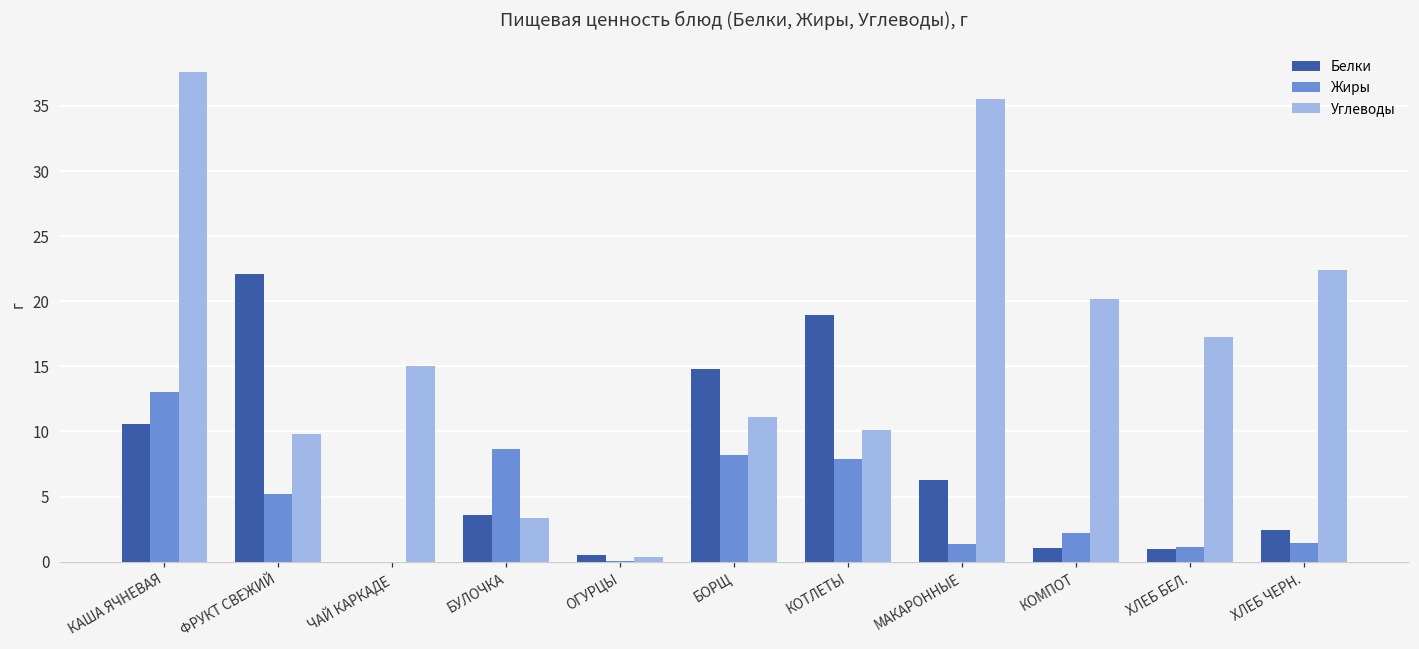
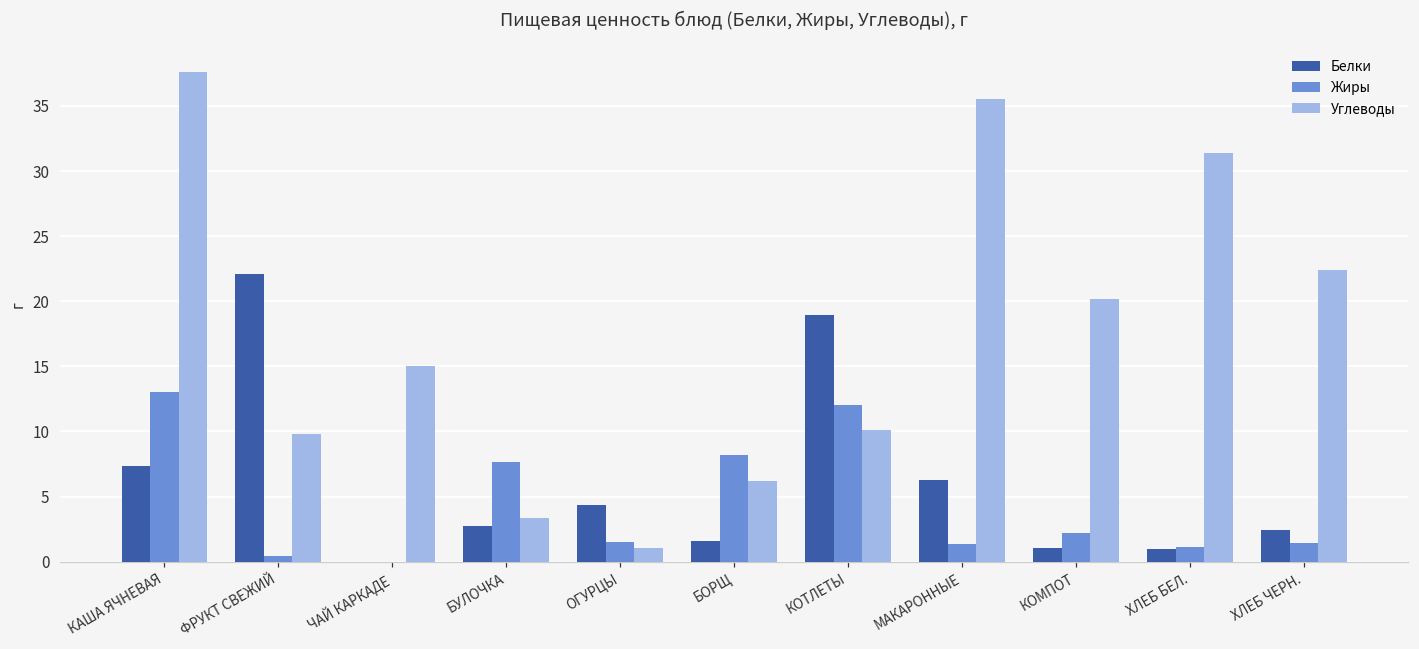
  {
    "Белки": {
-     "КАША ЯЧНЕВАЯ": 10.5,
+     "КАША ЯЧНЕВАЯ": 7.4,
      "ФРУКТ СВЕЖИЙ": 22.1,
      "ЧАЙ КАРКАДЕ": 0.0,
-     "БУЛОЧКА": 3.6,
-     "ОГУРЦЫ": 0.5,
-     "БОРЩ": 14.8,
+     "БУЛОЧКА": 2.7,
+     "ОГУРЦЫ": 4.4,
+     "БОРЩ": 1.6,
      "КОТЛЕТЫ": 19.0,
      "МАКАРОННЫЕ": 6.2,
      "КОМПОТ": 1.0,
      "ХЛЕБ БЕЛ.": 1.0,
      "ХЛЕБ ЧЕРН.": 2.5
    },
    "Жиры": {
      "КАША ЯЧНЕВАЯ": 13.0,
-     "ФРУКТ СВЕЖИЙ": 5.2,
-     "БУЛОЧКА": 8.7,
-     "ОГУРЦЫ": 0.1,
+     "ФРУКТ СВЕЖИЙ": 0.4,
+     "БУЛОЧКА": 7.7,
+     "ОГУРЦЫ": 1.5,
      "БОРЩ": 8.2,
-     "КОТЛЕТЫ": 7.9,
+     "КОТЛЕТЫ": 12.1,
      "МАКАРОННЫЕ": 1.4,
      "КОМПОТ": 2.2,
      "ХЛЕБ БЕЛ.": 1.1,
      "ХЛЕБ ЧЕРН.": 1.4
    },
    "Углеводы": {
      "КАША ЯЧНЕВАЯ": 37.6,
      "ФРУКТ СВЕЖИЙ": 9.8,
      "ЧАЙ КАРКАДЕ": 15.0,
      "БУЛОЧКА": 3.4,
-     "ОГУРЦЫ": 0.3,
-     "БОРЩ": 11.1,
+     "ОГУРЦЫ": 1.0,
+     "БОРЩ": 6.2,
      "КОТЛЕТЫ": 10.1,
      "МАКАРОННЫЕ": 35.5,
      "КОМПОТ": 20.2,
-     "ХЛЕБ БЕЛ.": 17.3,
+     "ХЛЕБ БЕЛ.": 31.4,
      "ХЛЕБ ЧЕРН.": 22.4
    }
  }
